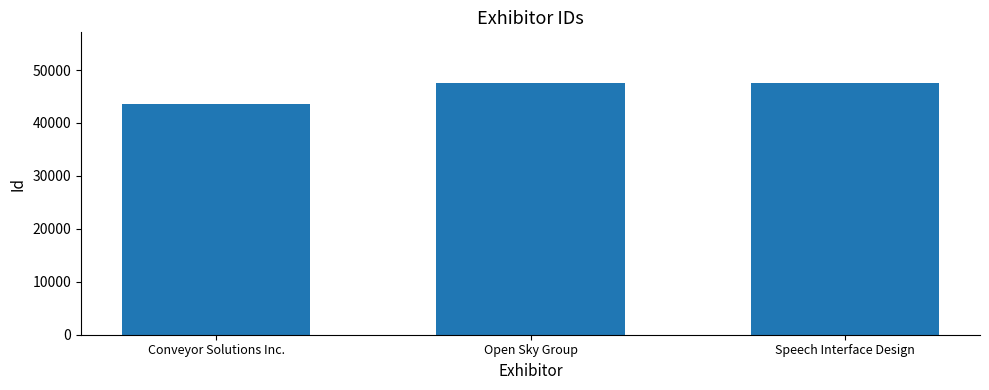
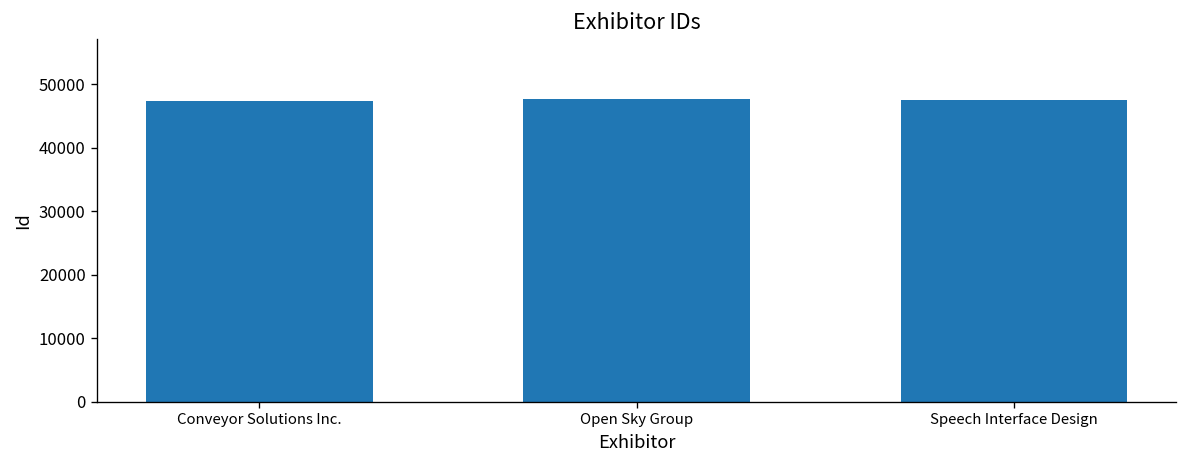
  {
-   "Conveyor Solutions Inc.": 44000,
+   "Conveyor Solutions Inc.": 47000,
    "Open Sky Group": 48000,
    "Speech Interface Design": 48000
  }
